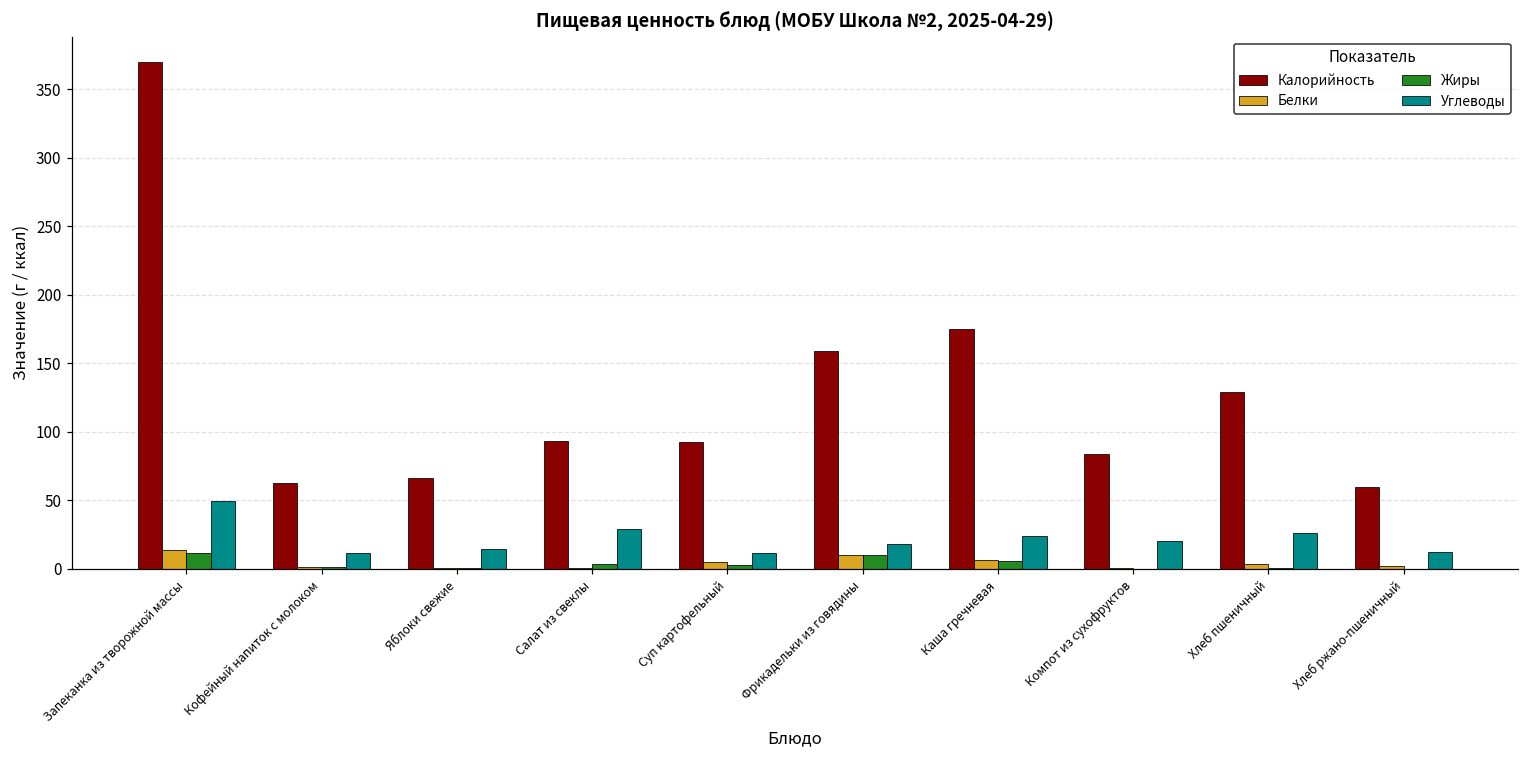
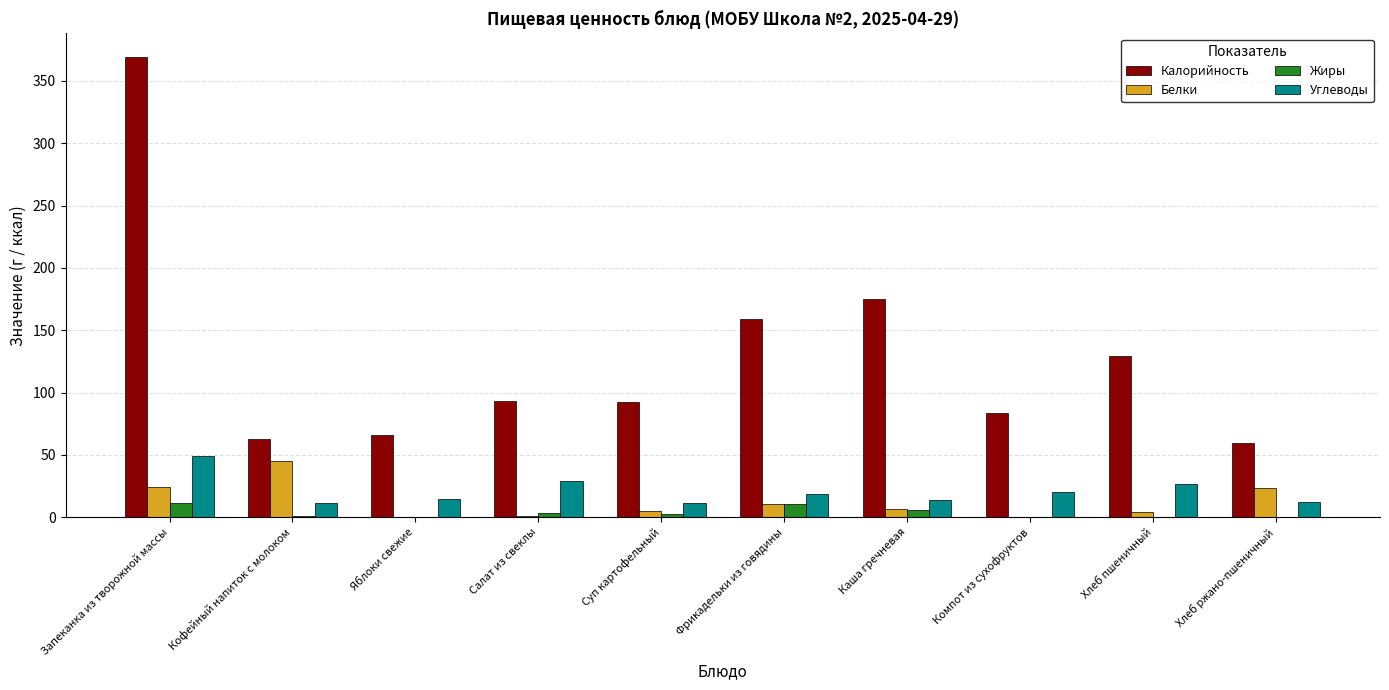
  {
    "Калорийность": {
      "Запеканка из творожной массы": 370,
      "Кофейный напиток с молоком": 63,
      "Яблоки свежие": 66,
      "Салат из свеклы": 94,
      "Суп картофельный": 93,
      "Фрикадельки из говядины": 159,
      "Каша гречневая": 175,
      "Компот из сухофруктов": 84,
      "Хлеб пшеничный": 129,
      "Хлеб ржано-пшеничный": 60
    },
    "Белки": {
-     "Запеканка из творожной массы": 14,
-     "Кофейный напиток с молоком": 1,
+     "Запеканка из творожной массы": 24,
+     "Кофейный напиток с молоком": 45,
      "Суп картофельный": 5,
      "Фрикадельки из говядины": 10,
      "Каша гречневая": 7,
      "Хлеб пшеничный": 4,
-     "Хлеб ржано-пшеничный": 2
+     "Хлеб ржано-пшеничный": 24
    },
    "Жиры": {
      "Запеканка из творожной массы": 12,
      "Салат из свеклы": 4,
      "Суп картофельный": 3,
      "Фрикадельки из говядины": 10,
      "Каша гречневая": 6
    },
    "Углеводы": {
      "Запеканка из творожной массы": 49,
      "Кофейный напиток с молоком": 11,
      "Яблоки свежие": 15,
      "Салат из свеклы": 29,
      "Суп картофельный": 12,
      "Фрикадельки из говядины": 18,
-     "Каша гречневая": 24,
+     "Каша гречневая": 14,
      "Компот из сухофруктов": 20,
      "Хлеб пшеничный": 27,
      "Хлеб ржано-пшеничный": 12
    }
  }
